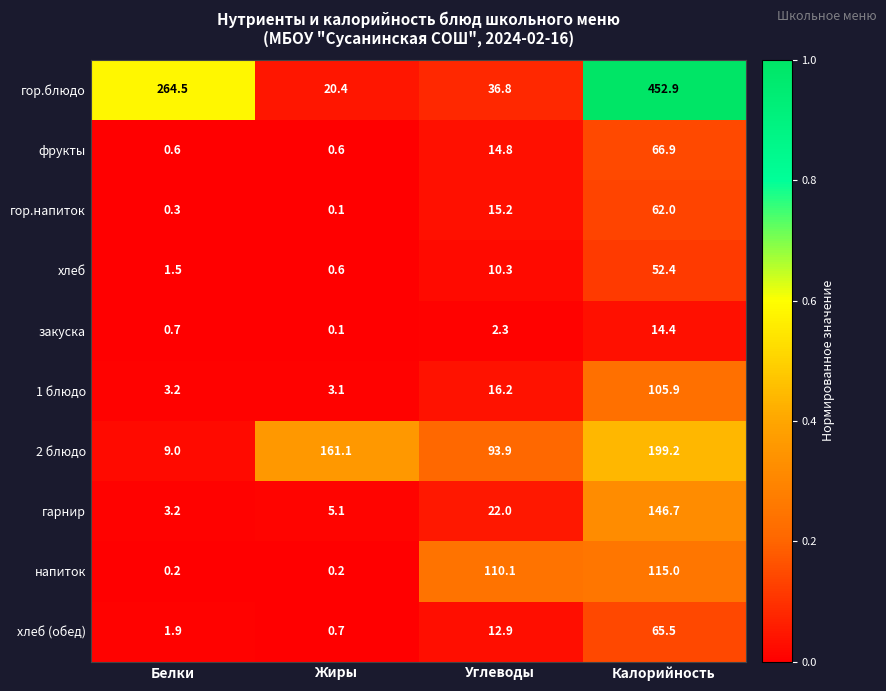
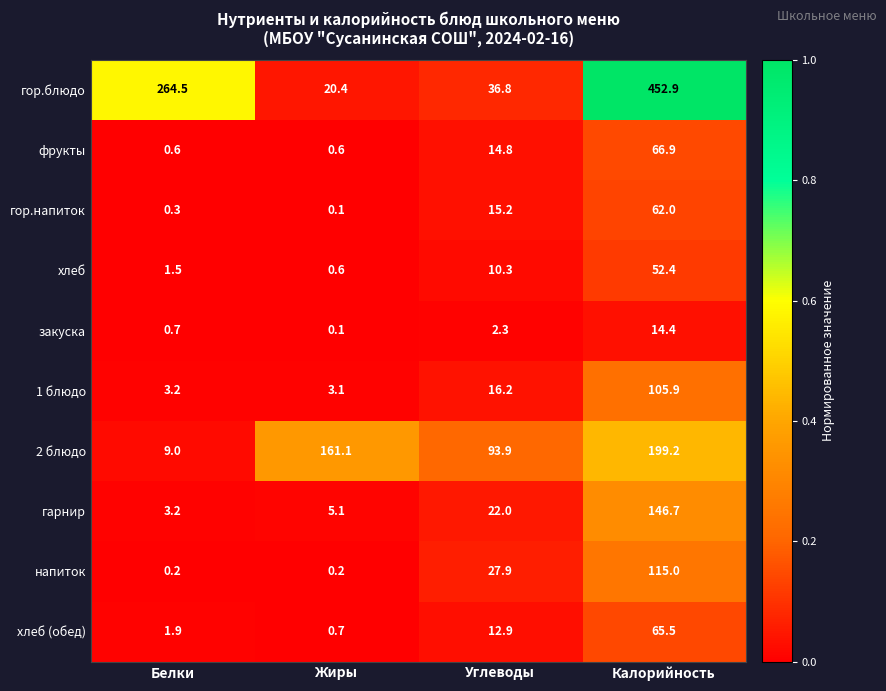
  {
    "гор.блюдо": {
      "Белки": 264.5,
      "Жиры": 20.4,
      "Углеводы": 36.8,
      "Калорийность": 452.9
    },
    "фрукты": {
      "Белки": 0.6,
      "Жиры": 0.6,
      "Углеводы": 14.8,
      "Калорийность": 66.9
    },
    "гор.напиток": {
      "Белки": 0.3,
      "Жиры": 0.1,
      "Углеводы": 15.2,
      "Калорийность": 62.0
    },
    "хлеб": {
      "Белки": 1.5,
      "Жиры": 0.6,
      "Углеводы": 10.3,
      "Калорийность": 52.4
    },
    "закуска": {
      "Белки": 0.7,
      "Жиры": 0.1,
      "Углеводы": 2.3,
      "Калорийность": 14.4
    },
    "1 блюдо": {
      "Белки": 3.2,
      "Жиры": 3.1,
      "Углеводы": 16.2,
      "Калорийность": 105.9
    },
    "2 блюдо": {
      "Белки": 9.0,
      "Жиры": 161.1,
      "Углеводы": 93.9,
      "Калорийность": 199.2
    },
    "гарнир": {
      "Белки": 3.2,
      "Жиры": 5.1,
      "Углеводы": 22.0,
      "Калорийность": 146.7
    },
    "напиток": {
      "Белки": 0.2,
      "Жиры": 0.2,
-     "Углеводы": 110.1,
+     "Углеводы": 27.9,
      "Калорийность": 115.0
    },
    "хлеб (обед)": {
      "Белки": 1.9,
      "Жиры": 0.7,
      "Углеводы": 12.9,
      "Калорийность": 65.5
    }
  }
